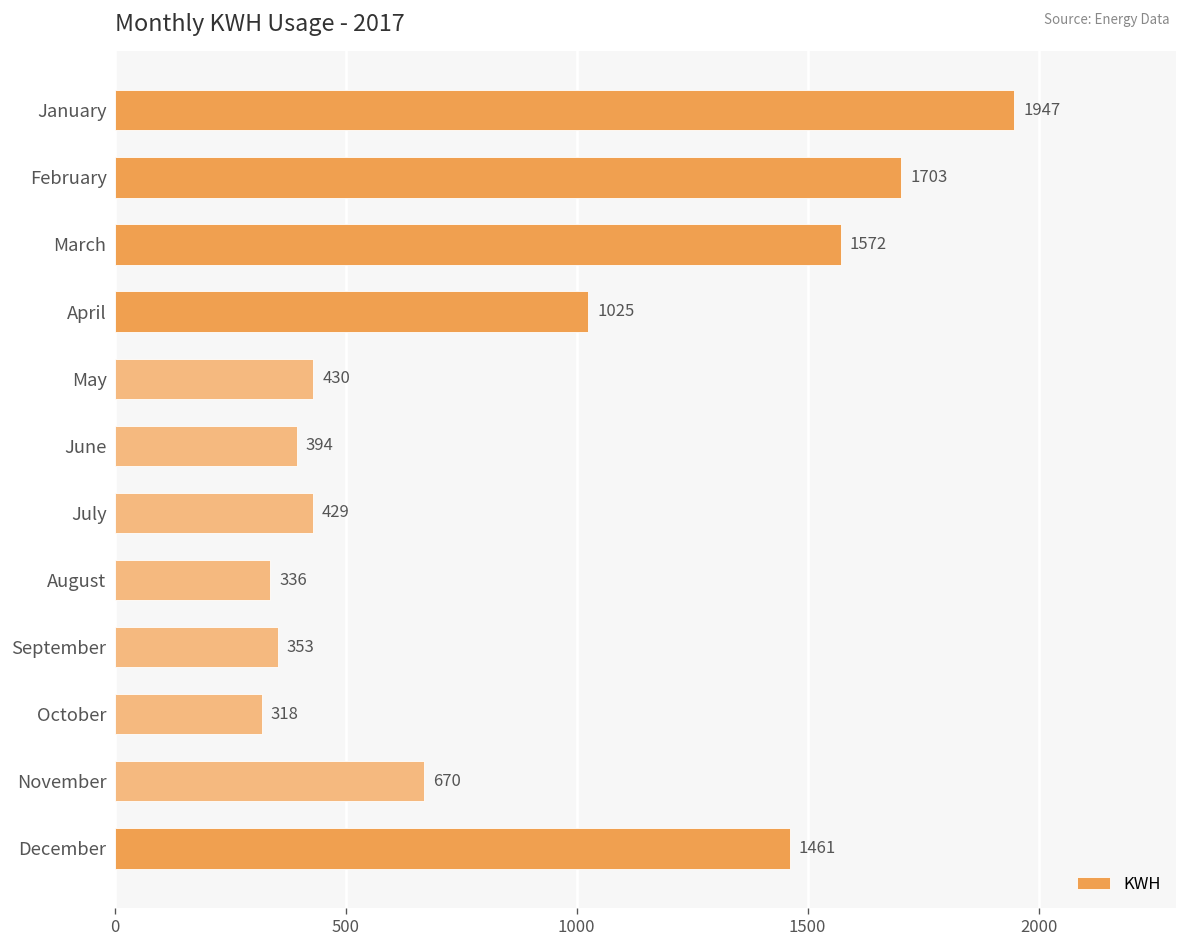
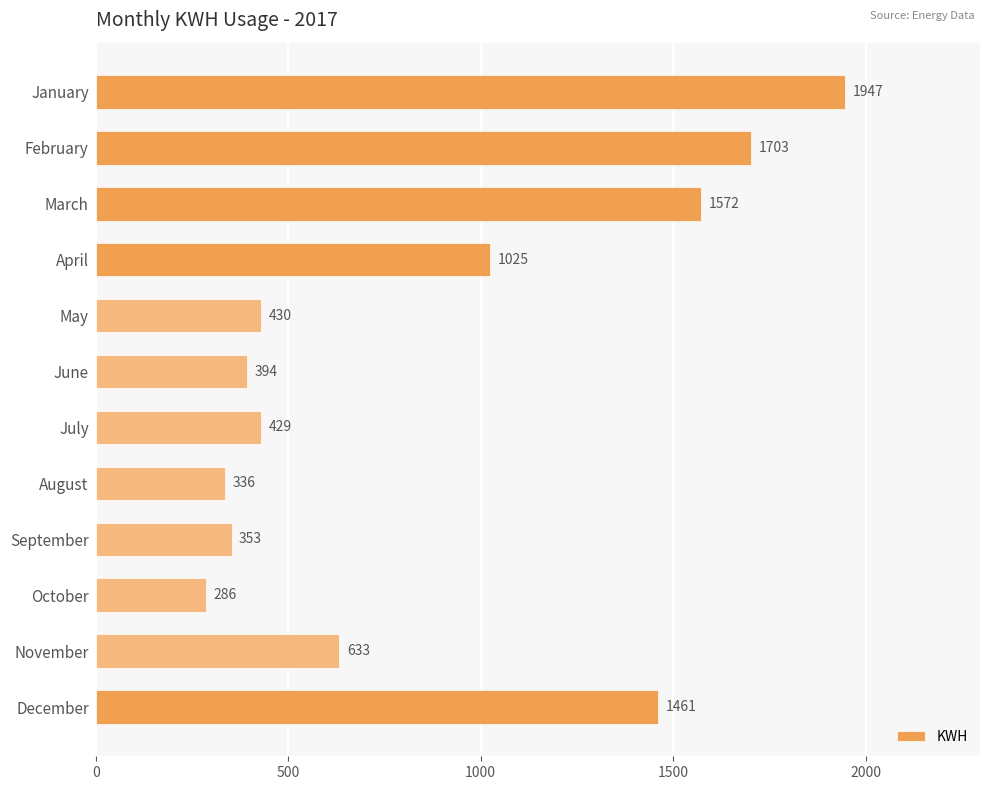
  {
    "January": 1947,
    "February": 1703,
    "March": 1572,
    "April": 1025,
    "May": 430,
    "June": 394,
    "July": 429,
    "August": 336,
    "September": 353,
-   "October": 318,
-   "November": 670,
+   "October": 286,
+   "November": 633,
    "December": 1461
  }
